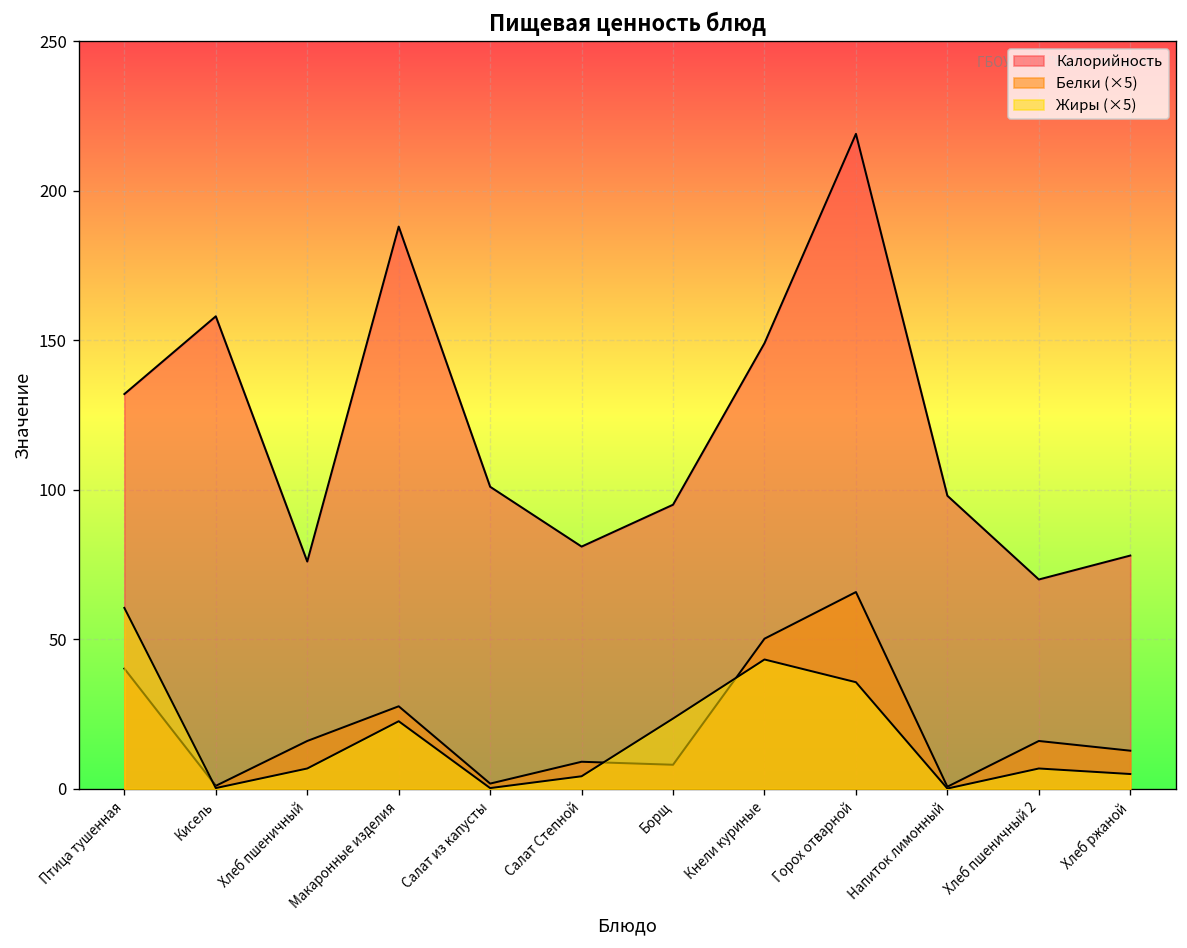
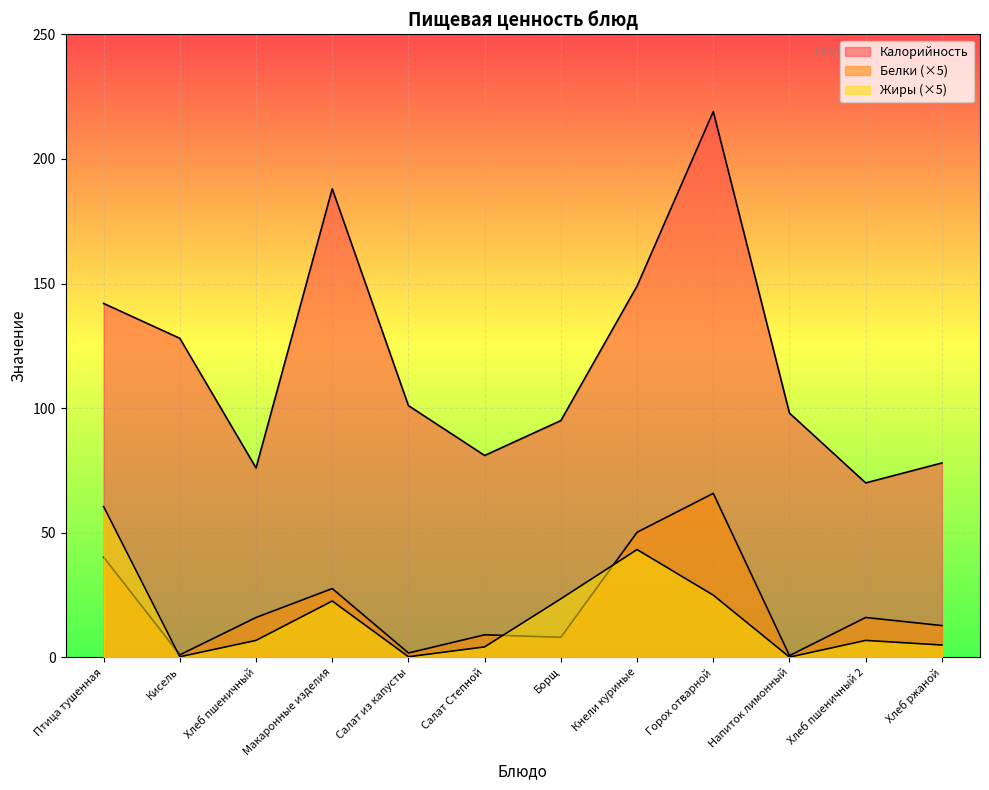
  {
    "Калорийность": {
-     "Птица тушенная": 132,
-     "Кисель": 158,
+     "Птица тушенная": 142,
+     "Кисель": 128,
      "Хлеб пшеничный": 76,
      "Макаронные изделия": 188,
      "Салат из капусты": 101,
      "Салат Степной": 81,
      "Борщ": 95,
      "Кнели куриные": 149,
      "Горох отварной": 219,
      "Напиток лимонный": 98,
      "Хлеб пшеничный 2": 70,
      "Хлеб ржаной": 78
    },
    "Белки (×5)": {
      "Птица тушенная": 40,
      "Хлеб пшеничный": 16,
      "Макаронные изделия": 28,
      "Салат из капусты": 2,
      "Салат Степной": 9,
      "Борщ": 8,
      "Кнели куриные": 50,
      "Горох отварной": 66,
      "Хлеб пшеничный 2": 16,
      "Хлеб ржаной": 13
    },
    "Жиры (×5)": {
      "Птица тушенная": 61,
      "Хлеб пшеничный": 7,
      "Макаронные изделия": 23,
      "Салат из капусты": 0,
      "Салат Степной": 4,
      "Борщ": 24,
      "Кнели куриные": 43,
-     "Горох отварной": 36,
+     "Горох отварной": 25,
      "Хлеб пшеничный 2": 7,
      "Хлеб ржаной": 5
    }
  }
